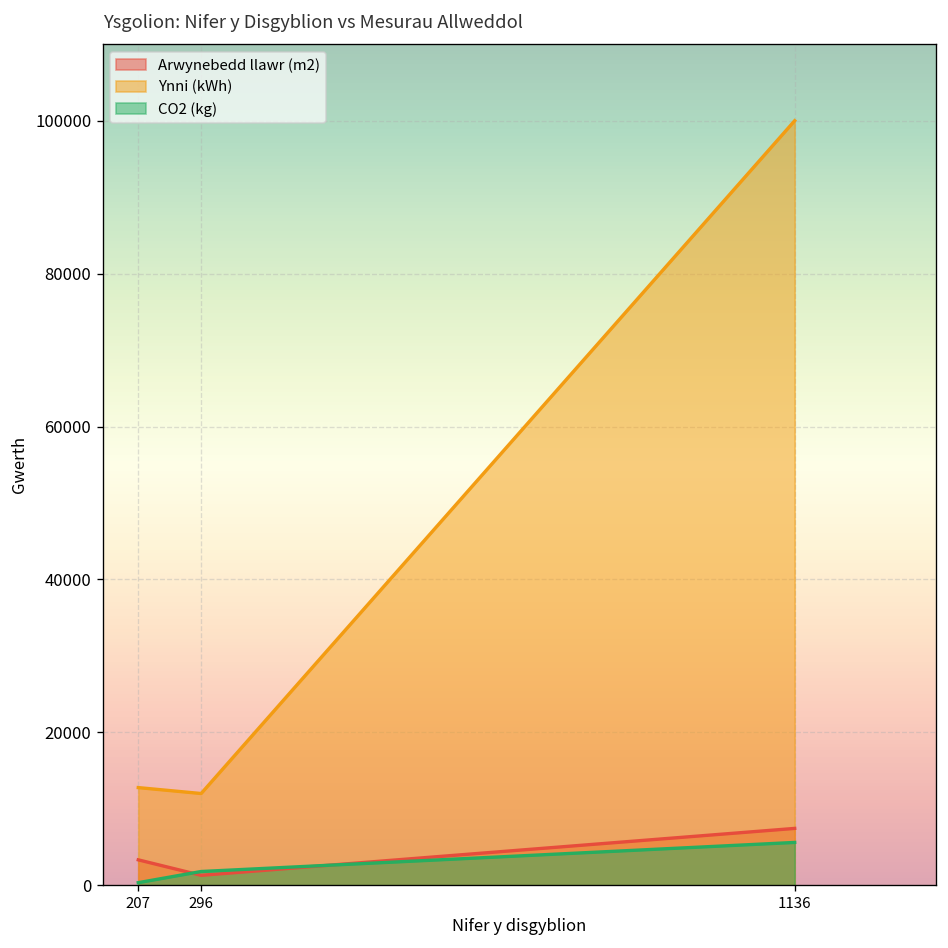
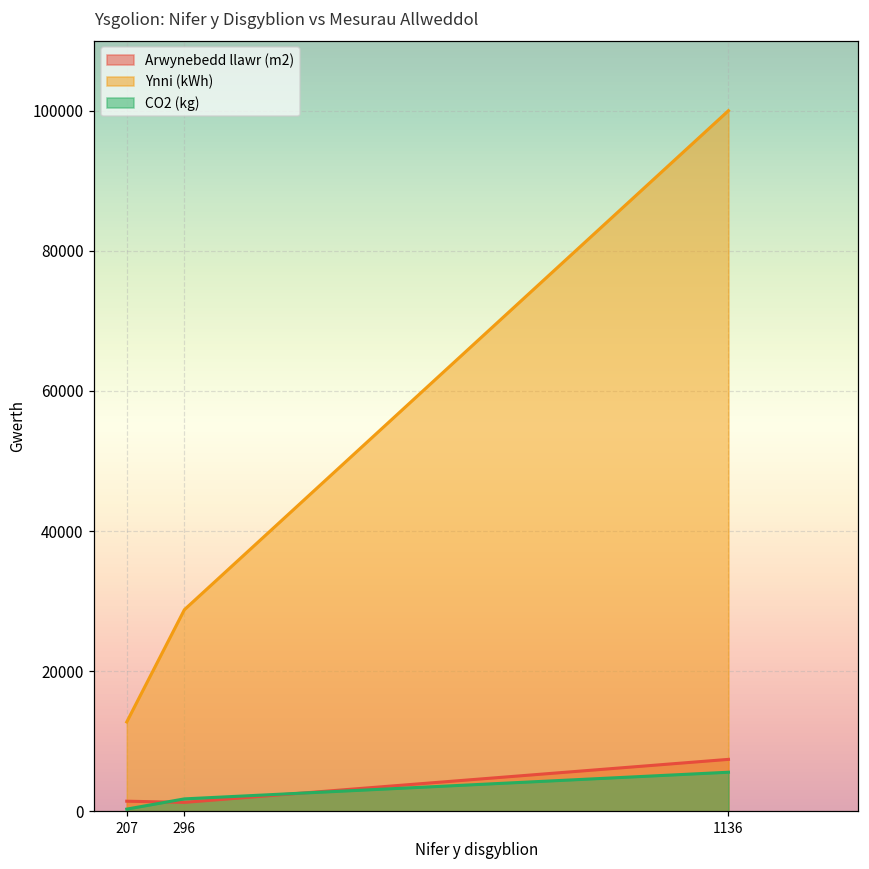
  {
    "Arwynebedd llawr (m2)": {
-     "207": 3000,
+     "207": 1000,
      "296": 1000,
      "1136": 7000
    },
    "Ynni (kWh)": {
      "207": 13000,
-     "296": 12000,
+     "296": 29000,
      "1136": 100000
    },
    "CO2 (kg)": {
      "207": 0,
      "296": 2000,
      "1136": 6000
    }
  }
